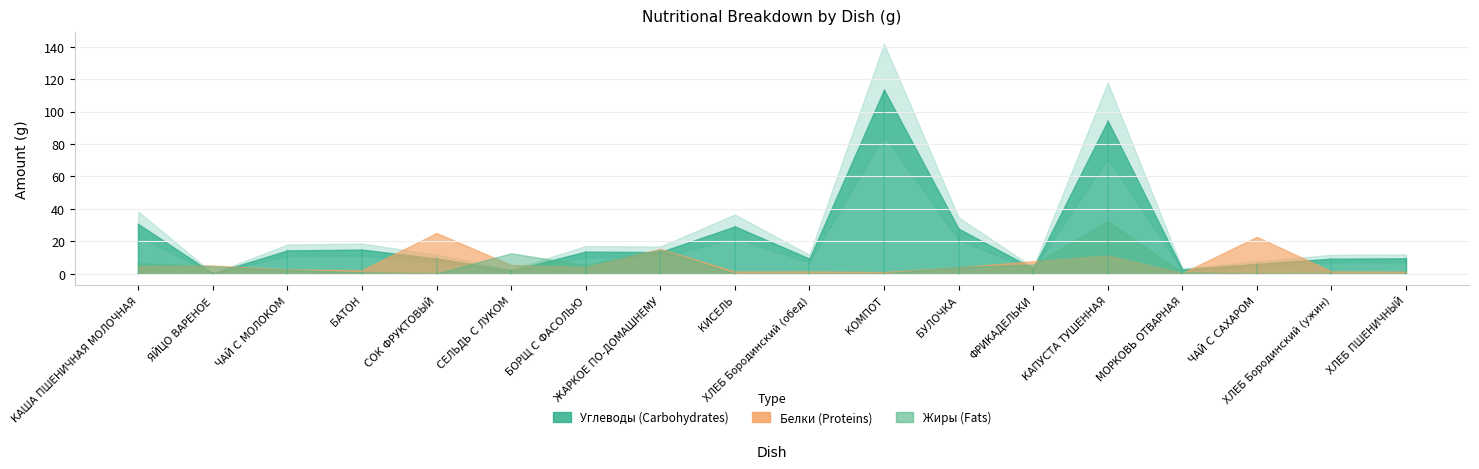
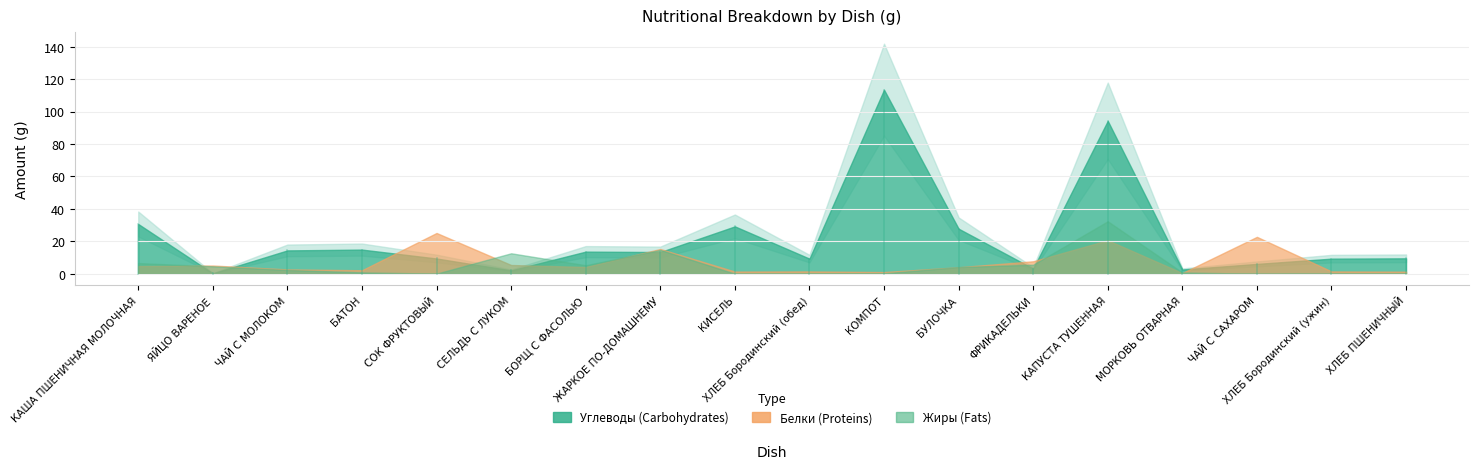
  {
    "Белки (Proteins)": {
      "КАША ПШЕНИЧНАЯ МОЛОЧНАЯ": 5,
      "СОК ФРУКТОВЫЙ": 25,
      "СЕЛЬДЬ С ЛУКОМ": 5,
      "ФРИКАДЕЛЬКИ": 8,
-     "КАПУСТА ТУШЕННАЯ": 11,
+     "КАПУСТА ТУШЕННАЯ": 21,
      "ЧАЙ С САХАРОМ": 23
    }
  }
